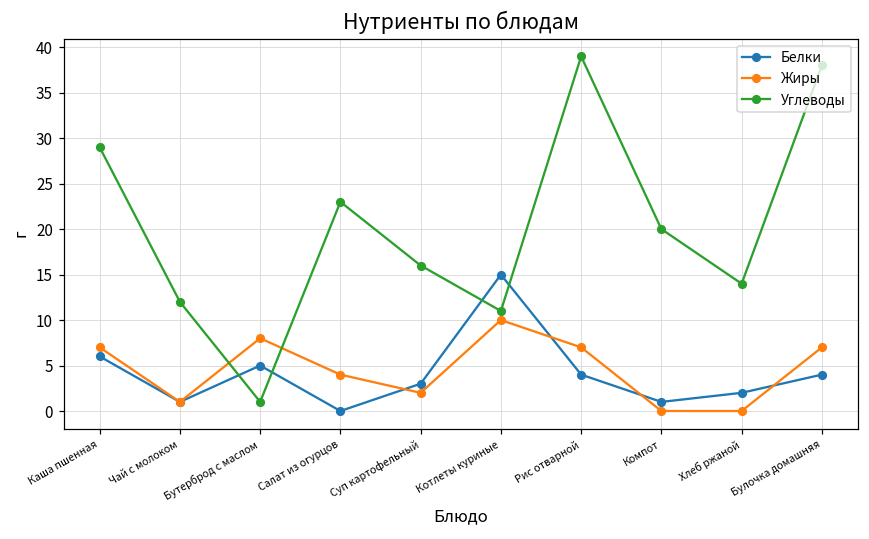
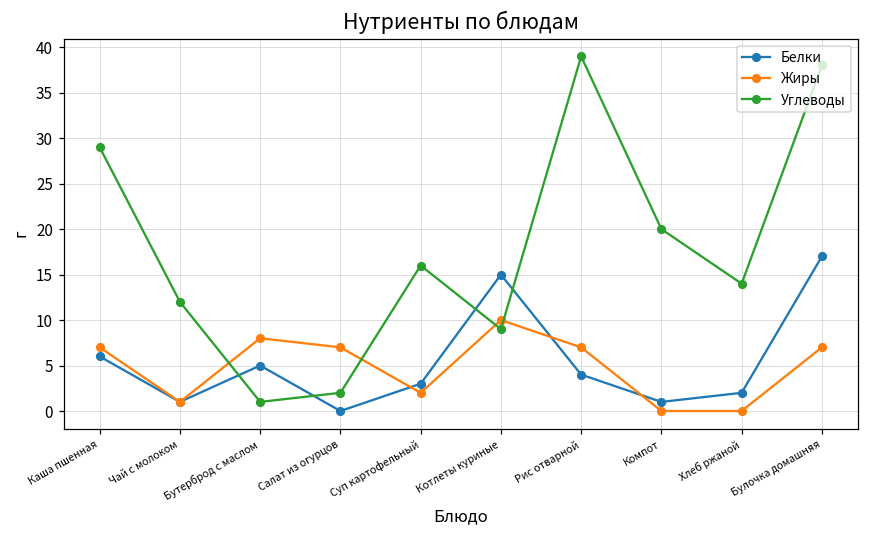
  {
    "Белки": {
      "Каша пшенная": 6,
      "Бутерброд с маслом": 5,
      "Салат из огурцов": 0,
      "Суп картофельный": 3,
      "Котлеты куриные": 15,
      "Рис отварной": 4,
      "Компот": 1,
      "Хлеб ржаной": 2,
-     "Булочка домашняя": 4
+     "Булочка домашняя": 17
    },
    "Жиры": {
      "Каша пшенная": 7,
      "Бутерброд с маслом": 8,
-     "Салат из огурцов": 4,
+     "Салат из огурцов": 7,
      "Суп картофельный": 2,
      "Котлеты куриные": 10,
      "Рис отварной": 7,
      "Компот": 0,
      "Хлеб ржаной": 0,
      "Булочка домашняя": 7
    },
    "Углеводы": {
      "Каша пшенная": 29,
      "Чай с молоком": 12,
      "Бутерброд с маслом": 1,
-     "Салат из огурцов": 23,
+     "Салат из огурцов": 2,
      "Суп картофельный": 16,
-     "Котлеты куриные": 11,
+     "Котлеты куриные": 9,
      "Рис отварной": 39,
      "Компот": 20,
      "Хлеб ржаной": 14
    }
  }
